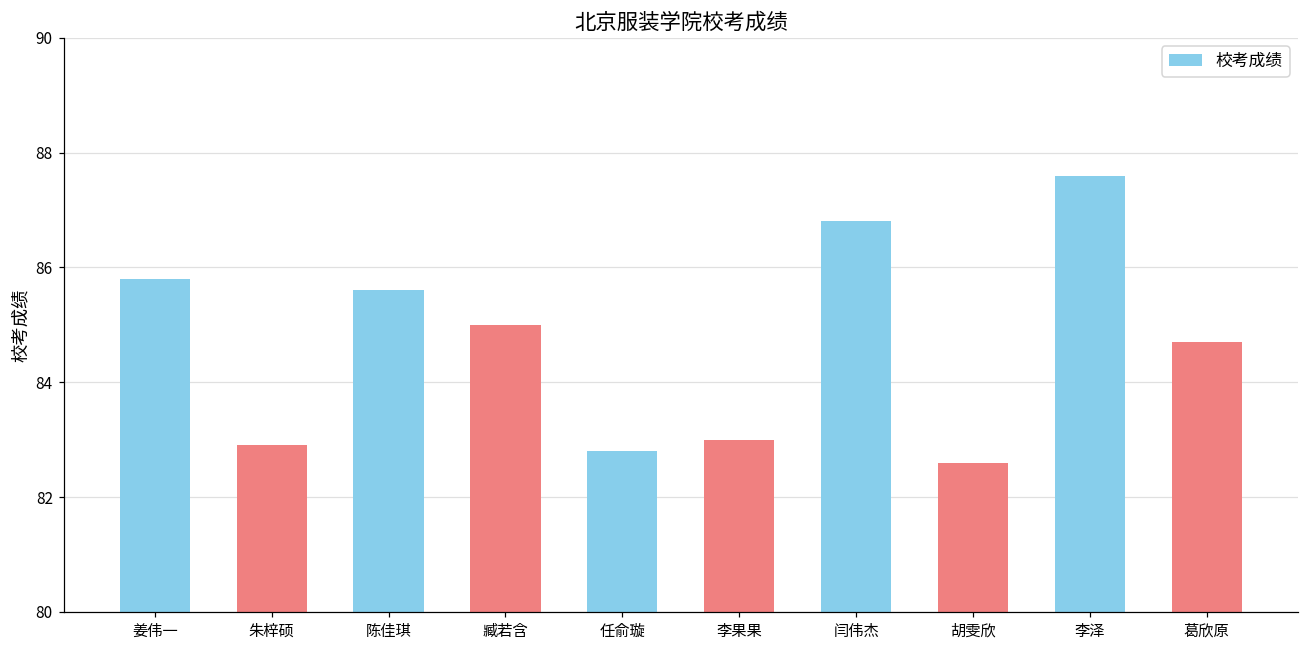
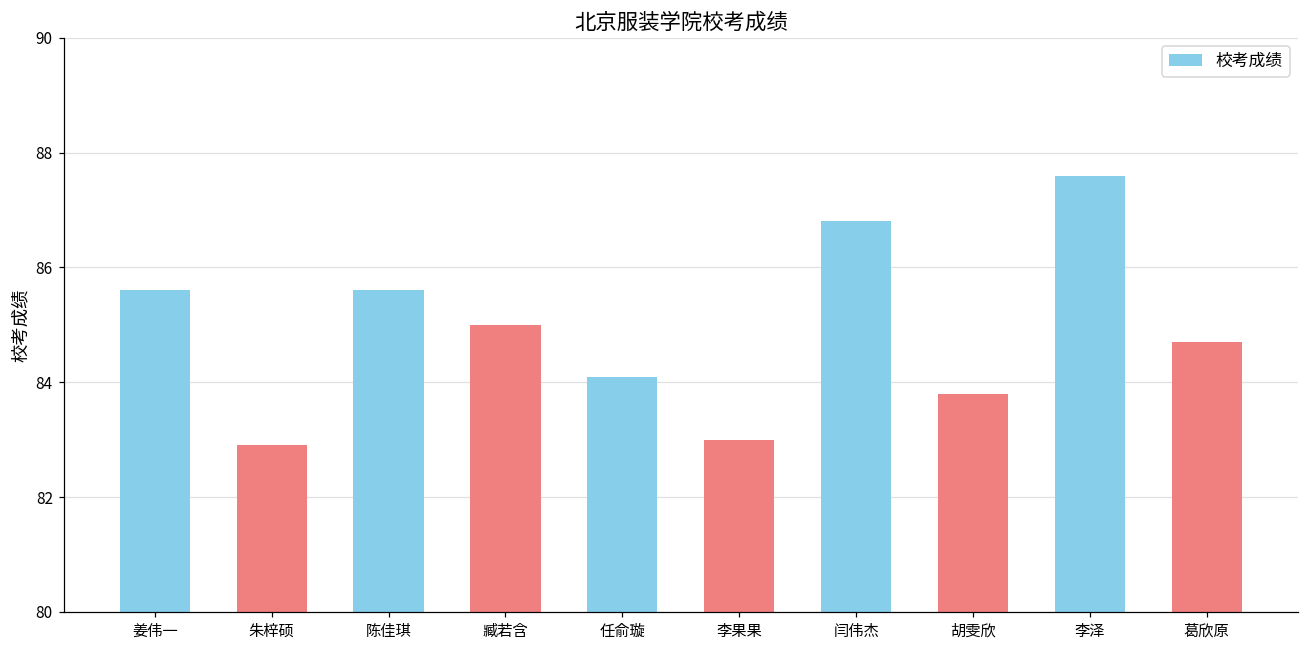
  {
-   "姜伟一": 85.8,
+   "姜伟一": 85.6,
    "朱梓硕": 82.9,
    "陈佳琪": 85.6,
    "臧若含": 85.0,
-   "任俞璇": 82.8,
+   "任俞璇": 84.1,
    "李果果": 83.0,
    "闫伟杰": 86.8,
-   "胡雯欣": 82.6,
+   "胡雯欣": 83.8,
    "李泽": 87.6,
    "葛欣原": 84.7
  }
